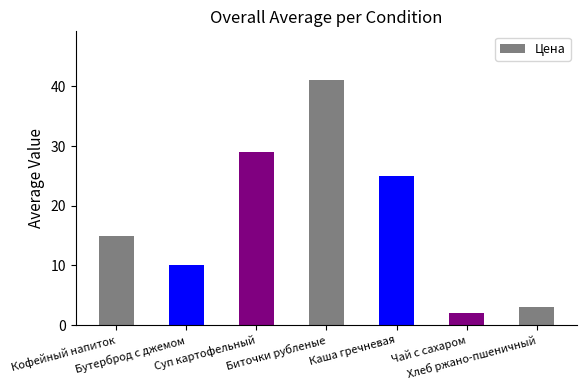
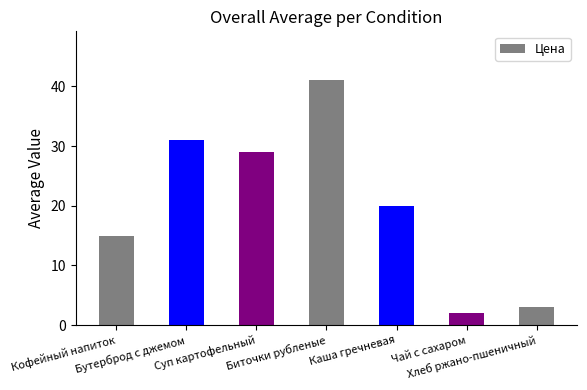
  {
    "Кофейный напиток": 15,
-   "Бутерброд с джемом": 10,
+   "Бутерброд с джемом": 31,
    "Суп картофельный": 29,
    "Биточки рубленые": 41,
-   "Каша гречневая": 25,
+   "Каша гречневая": 20,
    "Чай с сахаром": 2,
    "Хлеб ржано-пшеничный": 3
  }
